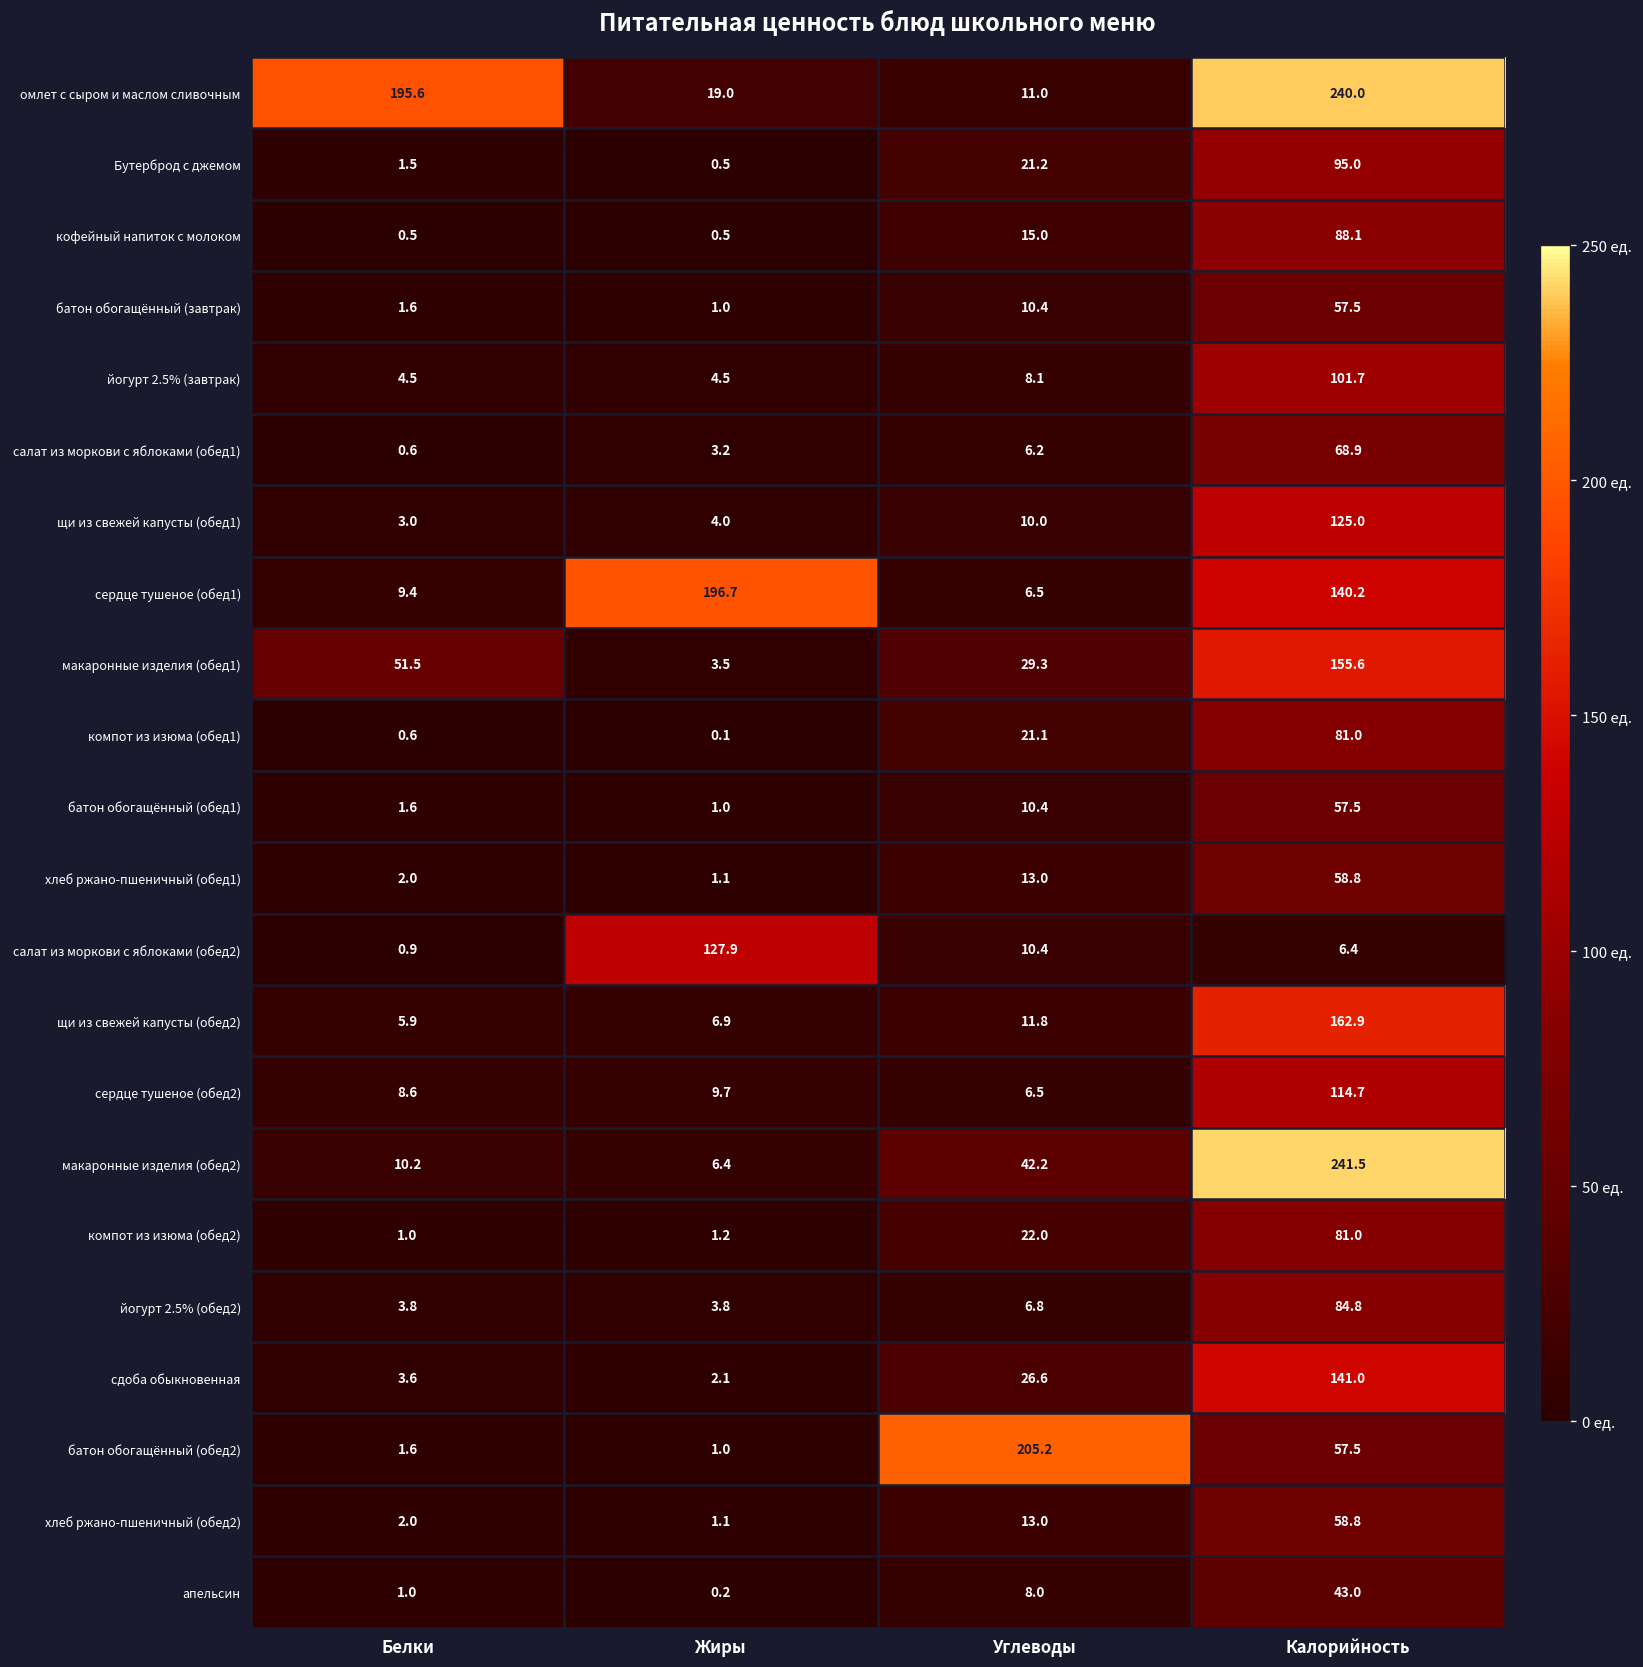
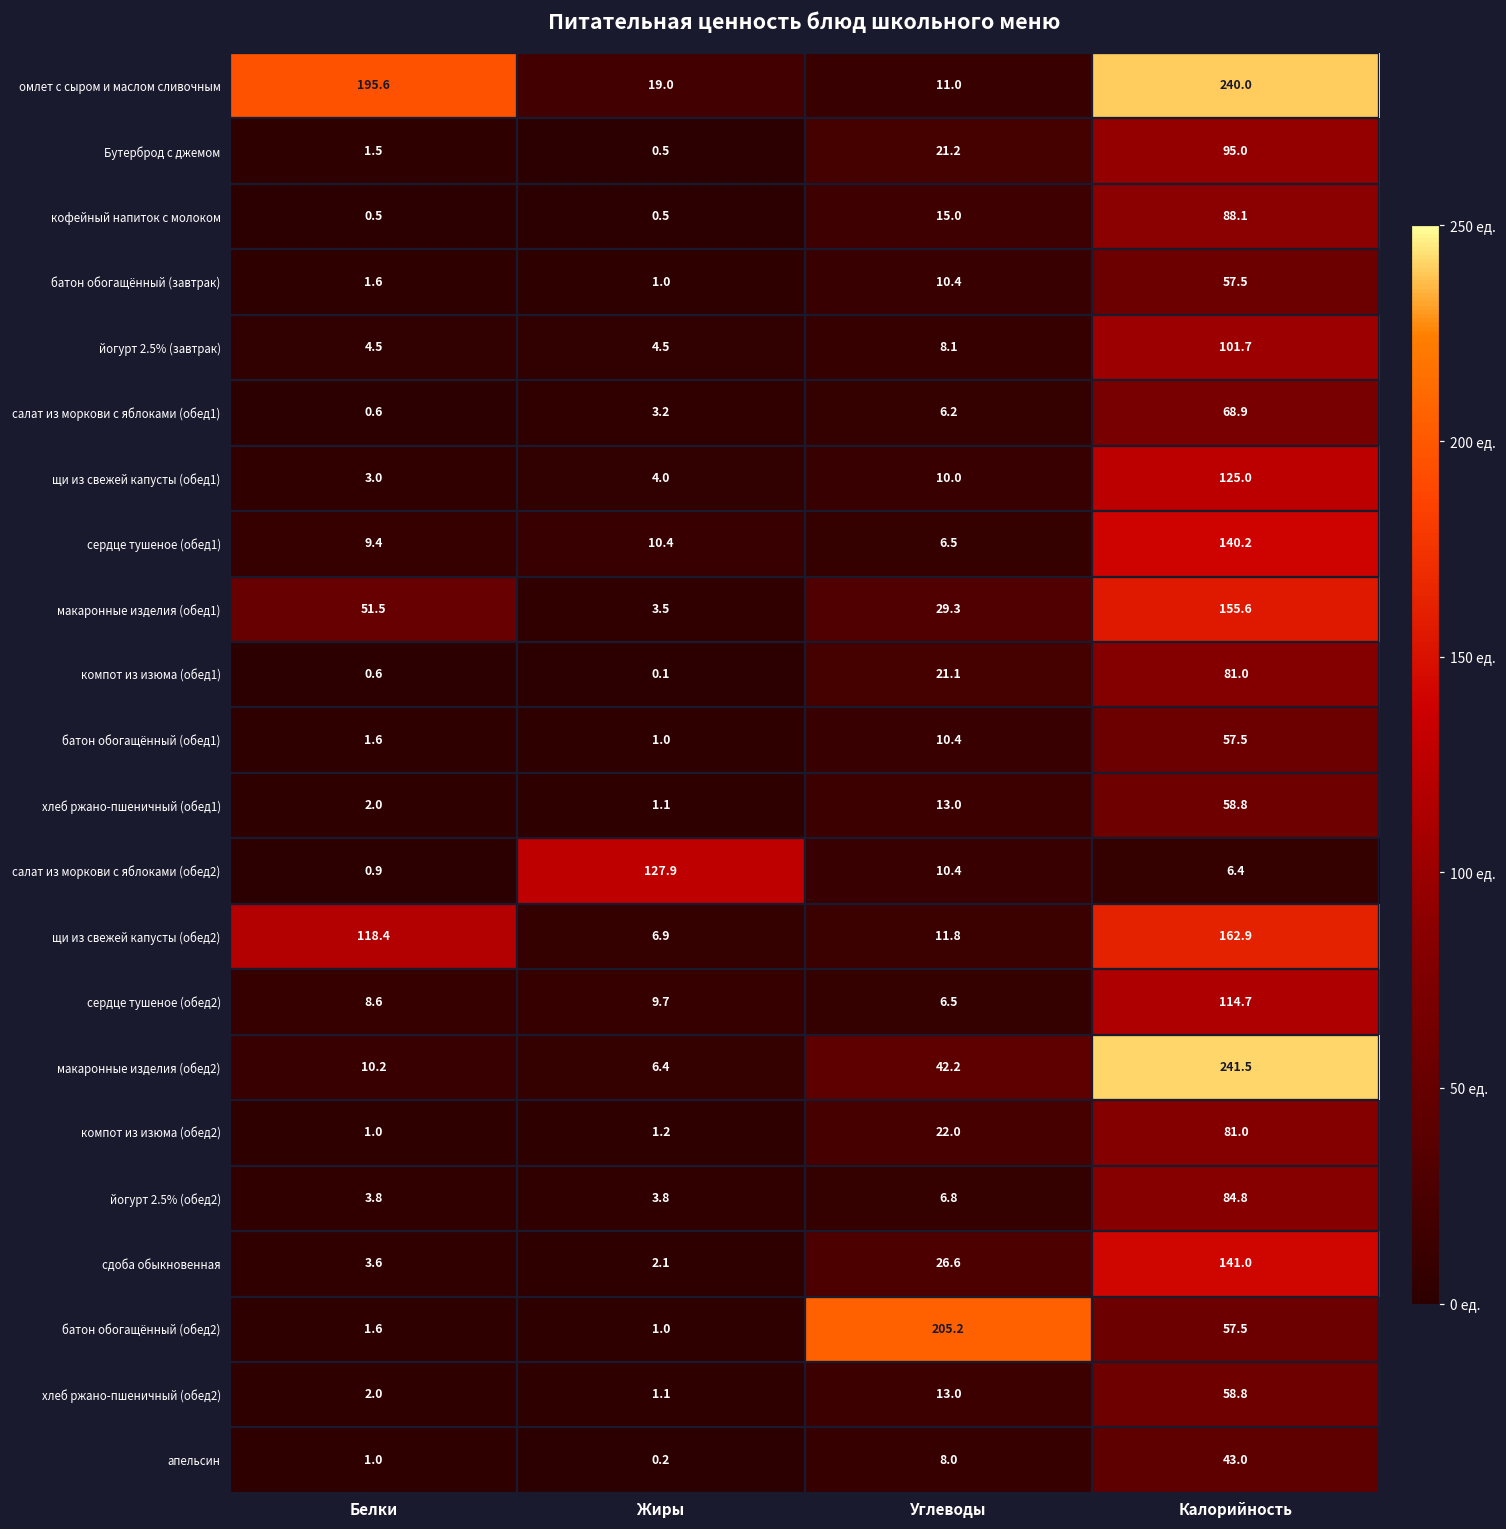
  {
    "омлет с сыром и маслом сливочным": {
      "Белки": 195.6,
      "Жиры": 19.0,
      "Углеводы": 11.0,
      "Калорийность": 240.0
    },
    "Бутерброд с джемом": {
      "Белки": 1.5,
      "Жиры": 0.5,
      "Углеводы": 21.2,
      "Калорийность": 95.0
    },
    "кофейный напиток с молоком": {
      "Белки": 0.5,
      "Жиры": 0.5,
      "Углеводы": 15.0,
      "Калорийность": 88.1
    },
    "батон обогащённый (завтрак)": {
      "Белки": 1.6,
      "Жиры": 1.0,
      "Углеводы": 10.4,
      "Калорийность": 57.5
    },
    "йогурт 2.5% (завтрак)": {
      "Белки": 4.5,
      "Жиры": 4.5,
      "Углеводы": 8.1,
      "Калорийность": 101.7
    },
    "салат из моркови с яблоками (обед1)": {
      "Белки": 0.6,
      "Жиры": 3.2,
      "Углеводы": 6.2,
      "Калорийность": 68.9
    },
    "щи из свежей капусты (обед1)": {
      "Белки": 3.0,
      "Жиры": 4.0,
      "Углеводы": 10.0,
      "Калорийность": 125.0
    },
    "сердце тушеное (обед1)": {
      "Белки": 9.4,
-     "Жиры": 196.7,
+     "Жиры": 10.4,
      "Углеводы": 6.5,
      "Калорийность": 140.2
    },
    "макаронные изделия (обед1)": {
      "Белки": 51.5,
      "Жиры": 3.5,
      "Углеводы": 29.3,
      "Калорийность": 155.6
    },
    "компот из изюма (обед1)": {
      "Белки": 0.6,
      "Жиры": 0.1,
      "Углеводы": 21.1,
      "Калорийность": 81.0
    },
    "батон обогащённый (обед1)": {
      "Белки": 1.6,
      "Жиры": 1.0,
      "Углеводы": 10.4,
      "Калорийность": 57.5
    },
    "хлеб ржано-пшеничный (обед1)": {
      "Белки": 2.0,
      "Жиры": 1.1,
      "Углеводы": 13.0,
      "Калорийность": 58.8
    },
    "салат из моркови с яблоками (обед2)": {
      "Белки": 0.9,
      "Жиры": 127.9,
      "Углеводы": 10.4,
      "Калорийность": 6.4
    },
    "щи из свежей капусты (обед2)": {
-     "Белки": 5.9,
+     "Белки": 118.4,
      "Жиры": 6.9,
      "Углеводы": 11.8,
      "Калорийность": 162.9
    },
    "сердце тушеное (обед2)": {
      "Белки": 8.6,
      "Жиры": 9.7,
      "Углеводы": 6.5,
      "Калорийность": 114.7
    },
    "макаронные изделия (обед2)": {
      "Белки": 10.2,
      "Жиры": 6.4,
      "Углеводы": 42.2,
      "Калорийность": 241.5
    },
    "компот из изюма (обед2)": {
      "Белки": 1.0,
      "Жиры": 1.2,
      "Углеводы": 22.0,
      "Калорийность": 81.0
    },
    "йогурт 2.5% (обед2)": {
      "Белки": 3.8,
      "Жиры": 3.8,
      "Углеводы": 6.8,
      "Калорийность": 84.8
    },
    "сдоба обыкновенная": {
      "Белки": 3.6,
      "Жиры": 2.1,
      "Углеводы": 26.6,
      "Калорийность": 141.0
    },
    "батон обогащённый (обед2)": {
      "Белки": 1.6,
      "Жиры": 1.0,
      "Углеводы": 205.2,
      "Калорийность": 57.5
    },
    "хлеб ржано-пшеничный (обед2)": {
      "Белки": 2.0,
      "Жиры": 1.1,
      "Углеводы": 13.0,
      "Калорийность": 58.8
    },
    "апельсин": {
      "Белки": 1.0,
      "Жиры": 0.2,
      "Углеводы": 8.0,
      "Калорийность": 43.0
    }
  }
